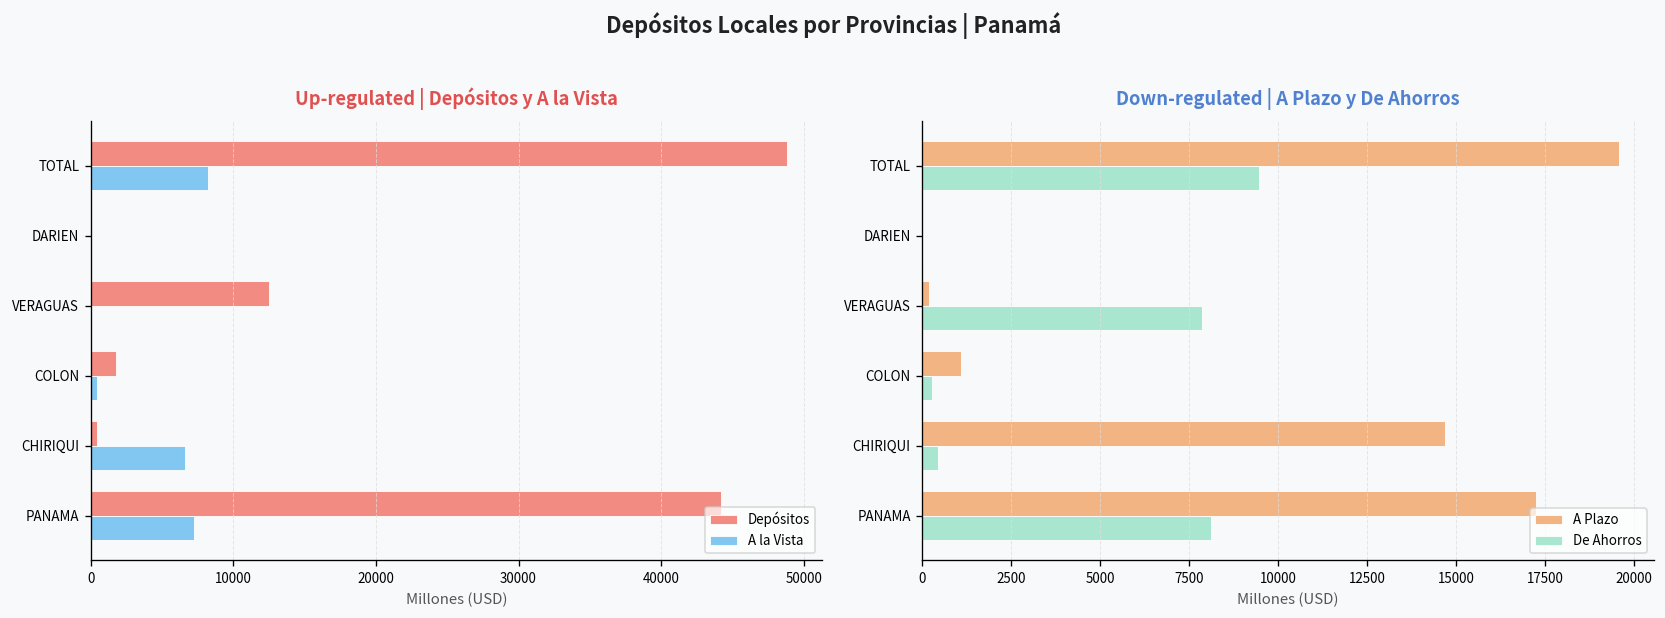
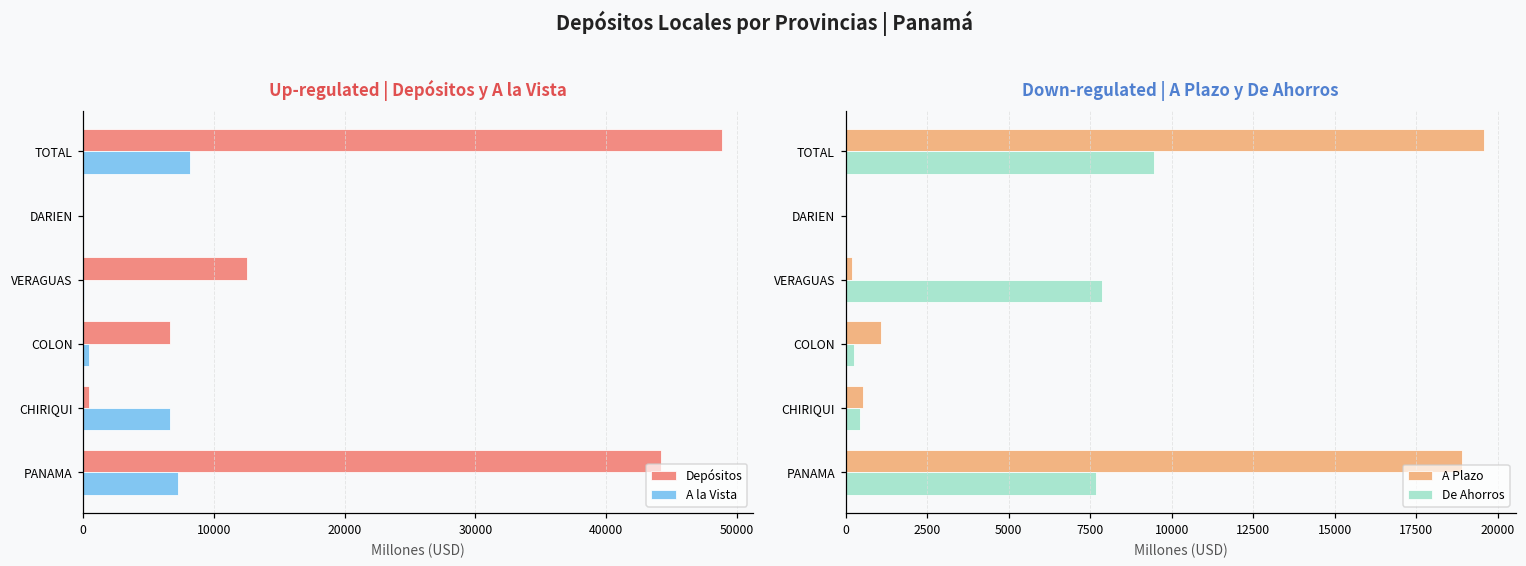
  {
    "Up-regulated | Depósitos y A la Vista": {
      "Depósitos": {
        "TOTAL": 48800,
        "VERAGUAS": 12500,
-       "COLON": 1800,
+       "COLON": 6600,
        "CHIRIQUI": 400,
        "PANAMA": 44200
      },
      "A la Vista": {
        "TOTAL": 8200,
        "COLON": 400,
        "CHIRIQUI": 6600,
        "PANAMA": 7300
      }
    },
    "Down-regulated | A Plazo y De Ahorros": {
      "A Plazo": {
        "TOTAL": 19600,
        "VERAGUAS": 200,
        "COLON": 1100,
-       "CHIRIQUI": 14700,
-       "PANAMA": 17200
+       "CHIRIQUI": 500,
+       "PANAMA": 18900
      },
      "De Ahorros": {
        "TOTAL": 9500,
        "VERAGUAS": 7900,
        "COLON": 300,
        "CHIRIQUI": 400,
-       "PANAMA": 8100
+       "PANAMA": 7700
      }
    }
  }
